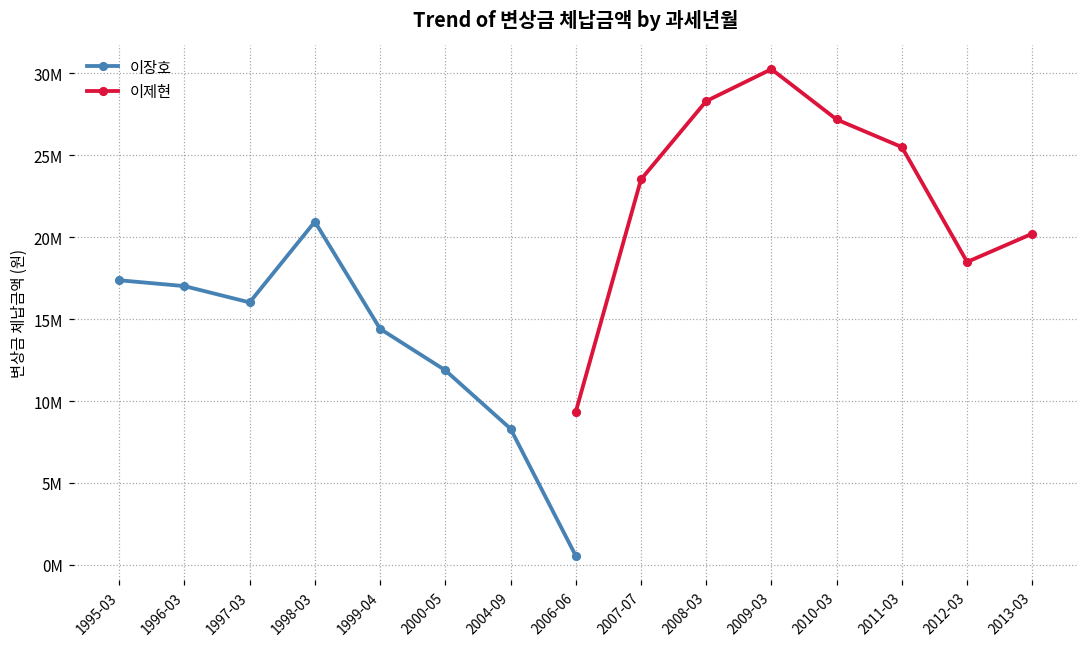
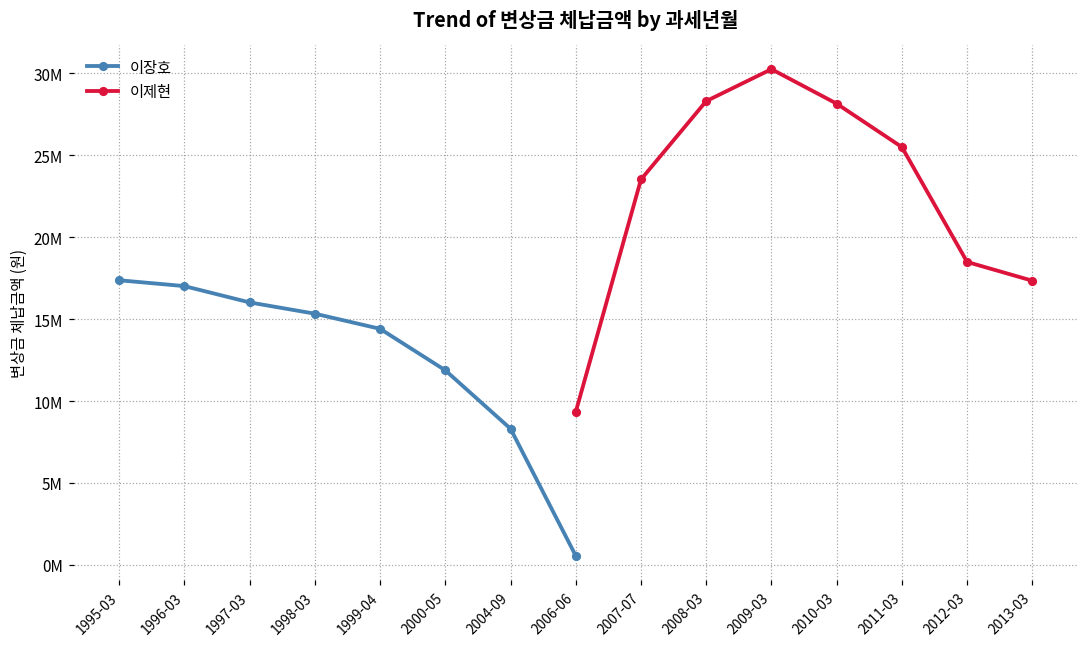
  {
    "이장호": {
      "1995-03": 17400000,
      "1996-03": 17000000,
      "1997-03": 16000000,
-     "1998-03": 20900000,
+     "1998-03": 15300000,
      "1999-04": 14400000,
      "2000-05": 11900000,
      "2004-09": 8300000,
      "2006-06": 600000
    },
    "이제현": {
      "2006-06": 9300000,
      "2007-07": 23500000,
      "2008-03": 28300000,
      "2009-03": 30300000,
-     "2010-03": 27200000,
+     "2010-03": 28200000,
      "2011-03": 25500000,
      "2012-03": 18500000,
-     "2013-03": 20200000
+     "2013-03": 17300000
    }
  }
